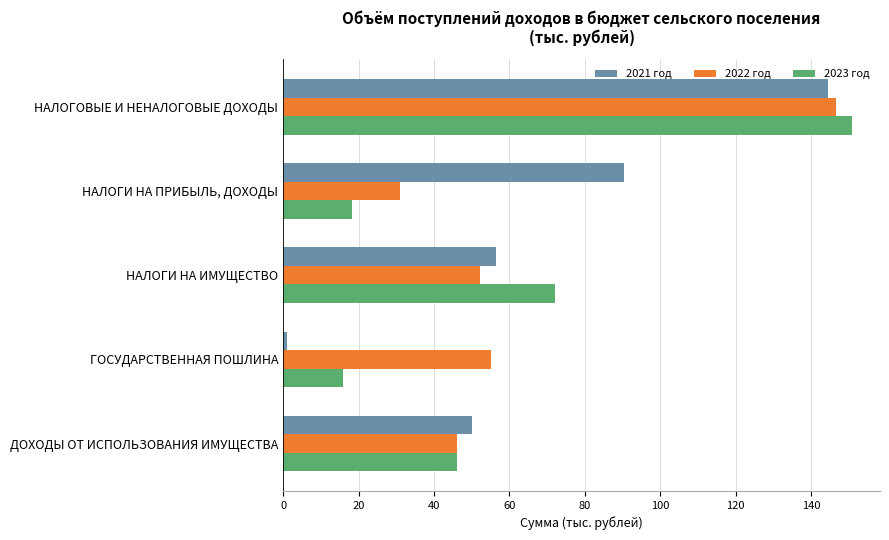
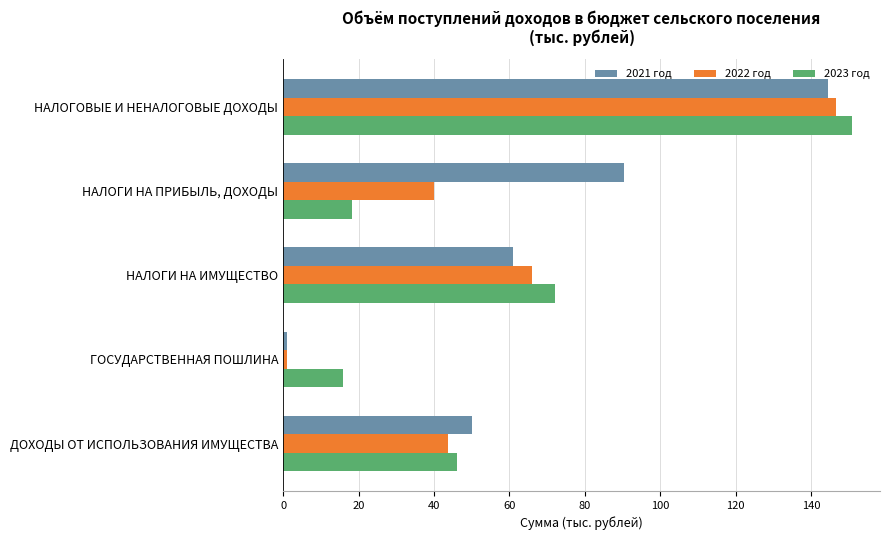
  {
    "2021 год": {
      "НАЛОГОВЫЕ И НЕНАЛОГОВЫЕ ДОХОДЫ": 145,
      "НАЛОГИ НА ПРИБЫЛЬ, ДОХОДЫ": 91,
-     "НАЛОГИ НА ИМУЩЕСТВО": 56,
+     "НАЛОГИ НА ИМУЩЕСТВО": 61,
      "ГОСУДАРСТВЕННАЯ ПОШЛИНА": 1,
      "ДОХОДЫ ОТ ИСПОЛЬЗОВАНИЯ ИМУЩЕСТВА": 50
    },
    "2022 год": {
      "НАЛОГОВЫЕ И НЕНАЛОГОВЫЕ ДОХОДЫ": 147,
-     "НАЛОГИ НА ПРИБЫЛЬ, ДОХОДЫ": 31,
-     "НАЛОГИ НА ИМУЩЕСТВО": 52,
-     "ГОСУДАРСТВЕННАЯ ПОШЛИНА": 55,
-     "ДОХОДЫ ОТ ИСПОЛЬЗОВАНИЯ ИМУЩЕСТВА": 46
+     "НАЛОГИ НА ПРИБЫЛЬ, ДОХОДЫ": 40,
+     "НАЛОГИ НА ИМУЩЕСТВО": 66,
+     "ГОСУДАРСТВЕННАЯ ПОШЛИНА": 1,
+     "ДОХОДЫ ОТ ИСПОЛЬЗОВАНИЯ ИМУЩЕСТВА": 44
    },
    "2023 год": {
      "НАЛОГОВЫЕ И НЕНАЛОГОВЫЕ ДОХОДЫ": 151,
      "НАЛОГИ НА ПРИБЫЛЬ, ДОХОДЫ": 18,
      "НАЛОГИ НА ИМУЩЕСТВО": 72,
      "ГОСУДАРСТВЕННАЯ ПОШЛИНА": 16,
      "ДОХОДЫ ОТ ИСПОЛЬЗОВАНИЯ ИМУЩЕСТВА": 46
    }
  }
